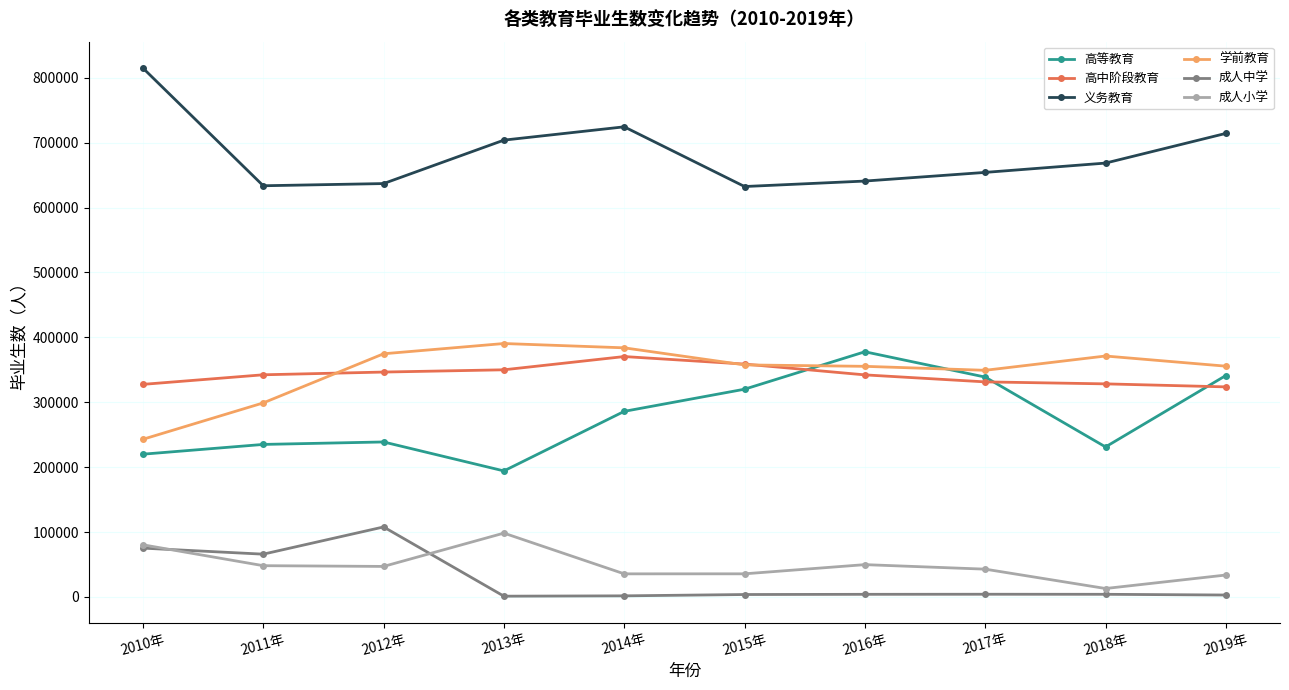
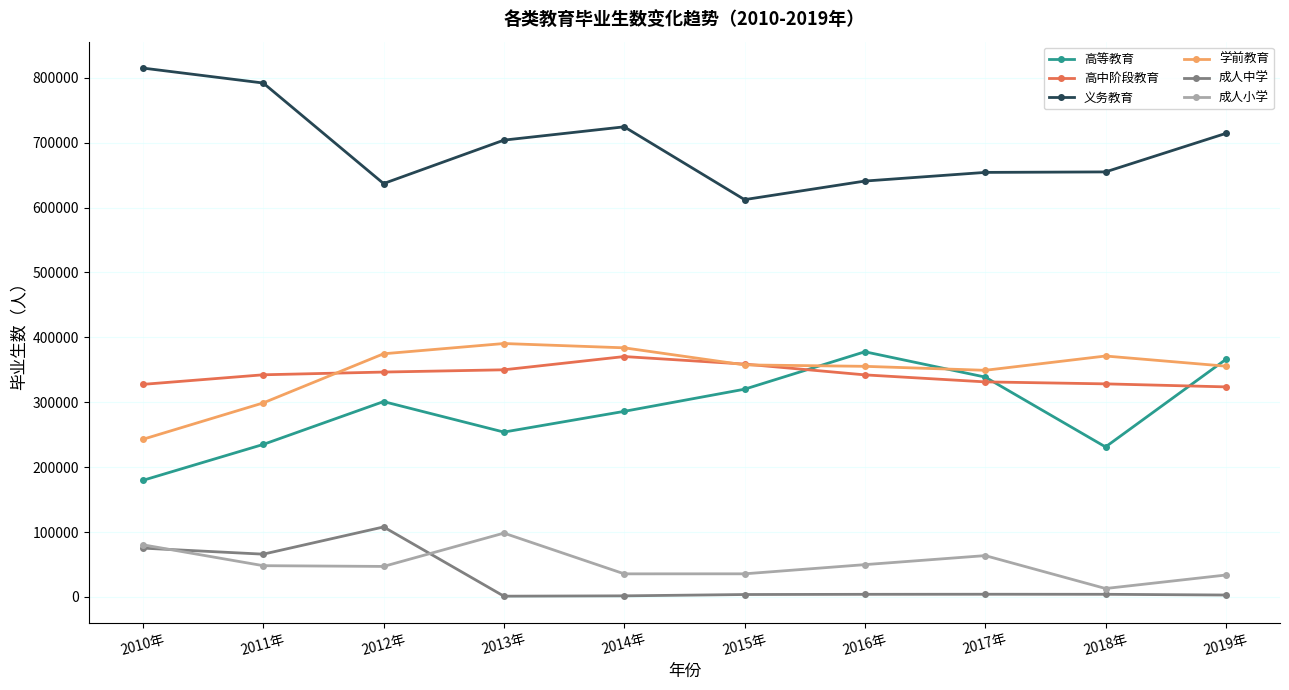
  {
    "高等教育": {
-     "2010年": 220000,
+     "2010年": 180000,
      "2011年": 240000,
-     "2012年": 240000,
-     "2013年": 190000,
+     "2012年": 300000,
+     "2013年": 250000,
      "2014年": 290000,
      "2015年": 320000,
      "2016年": 380000,
      "2017年": 340000,
      "2018年": 230000,
-     "2019年": 340000
+     "2019年": 370000
    },
    "义务教育": {
      "2010年": 810000,
-     "2011年": 630000,
+     "2011年": 790000,
      "2012年": 640000,
      "2013年": 700000,
      "2014年": 720000,
-     "2015年": 630000,
+     "2015年": 610000,
      "2016年": 640000,
      "2017年": 650000,
-     "2018年": 670000,
+     "2018年": 650000,
      "2019年": 710000
    },
    "成人中学": {
      "2010年": 80000,
      "2011年": 70000,
      "2012年": 110000,
      "2013年": 0,
      "2014年": 0,
      "2015年": 0,
      "2016年": 0,
      "2017年": 0,
      "2018年": 0,
      "2019年": 0
    },
    "成人小学": {
      "2010年": 80000,
      "2011年": 50000,
      "2012年": 50000,
      "2013年": 100000,
      "2014年": 40000,
      "2015年": 40000,
      "2016年": 50000,
-     "2017年": 40000,
+     "2017年": 60000,
      "2018年": 10000,
      "2019年": 30000
    }
  }
